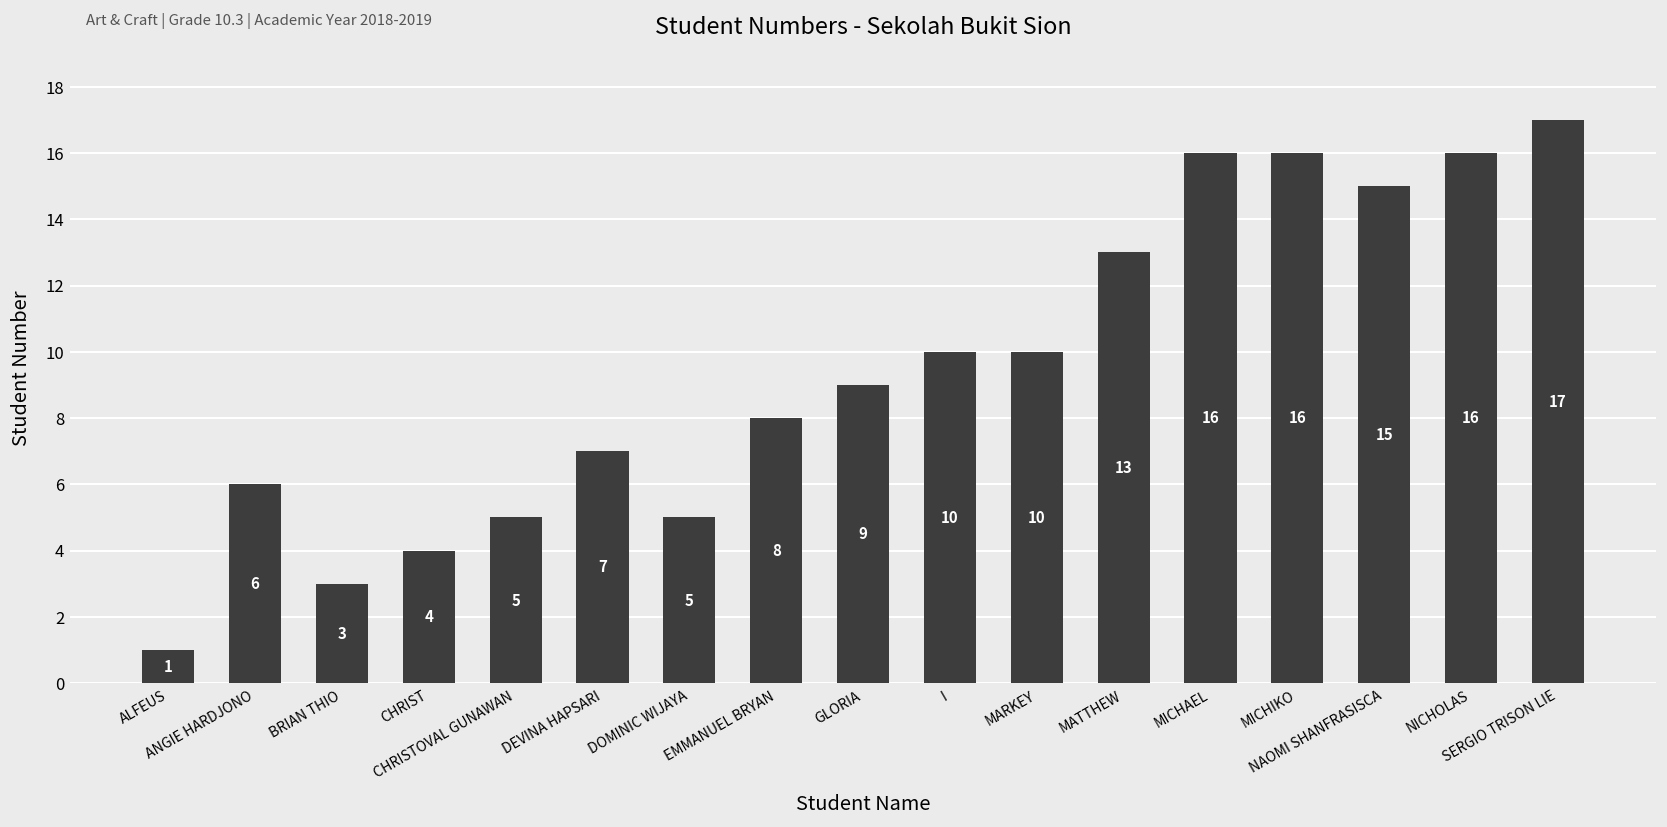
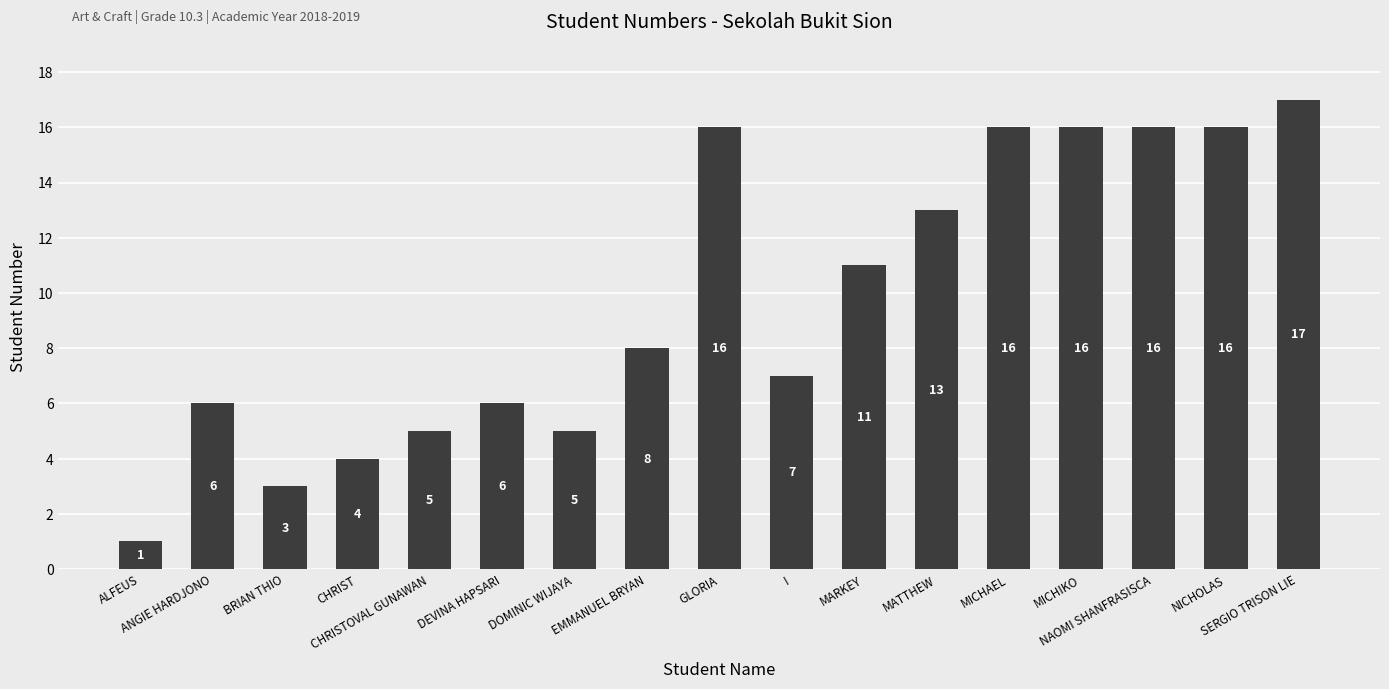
  {
    "ALFEUS": 1,
    "ANGIE HARDJONO": 6,
    "BRIAN THIO": 3,
    "CHRIST": 4,
    "CHRISTOVAL GUNAWAN": 5,
-   "DEVINA HAPSARI": 7,
+   "DEVINA HAPSARI": 6,
    "DOMINIC WIJAYA": 5,
    "EMMANUEL BRYAN": 8,
-   "GLORIA": 9,
-   "I": 10,
-   "MARKEY": 10,
+   "GLORIA": 16,
+   "I": 7,
+   "MARKEY": 11,
    "MATTHEW": 13,
    "MICHAEL": 16,
    "MICHIKO": 16,
-   "NAOMI SHANFRASISCA": 15,
+   "NAOMI SHANFRASISCA": 16,
    "NICHOLAS": 16,
    "SERGIO TRISON LIE": 17
  }
